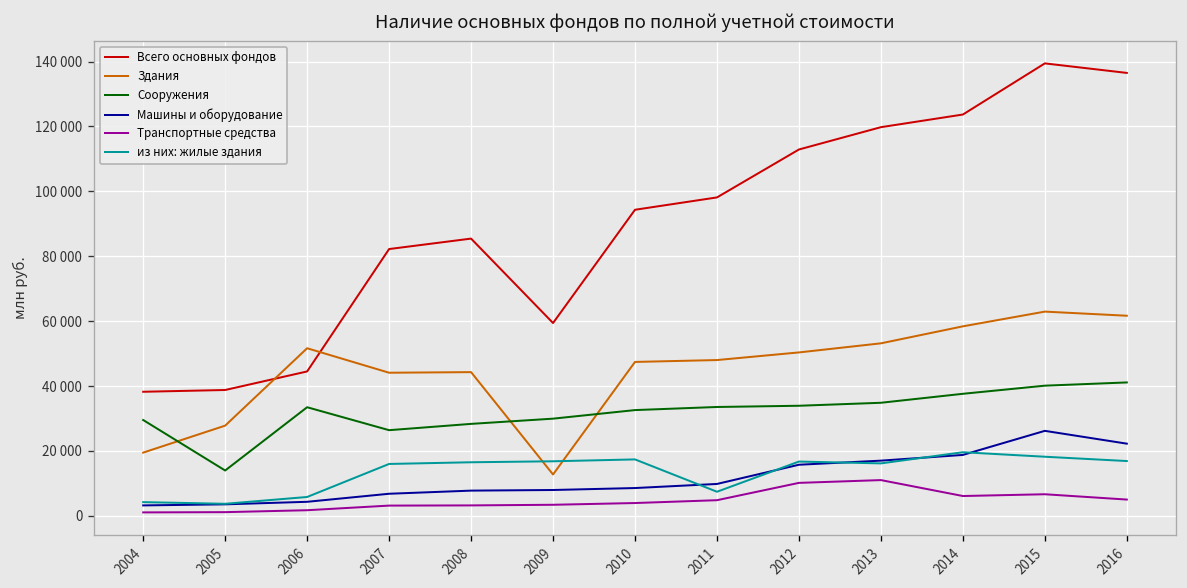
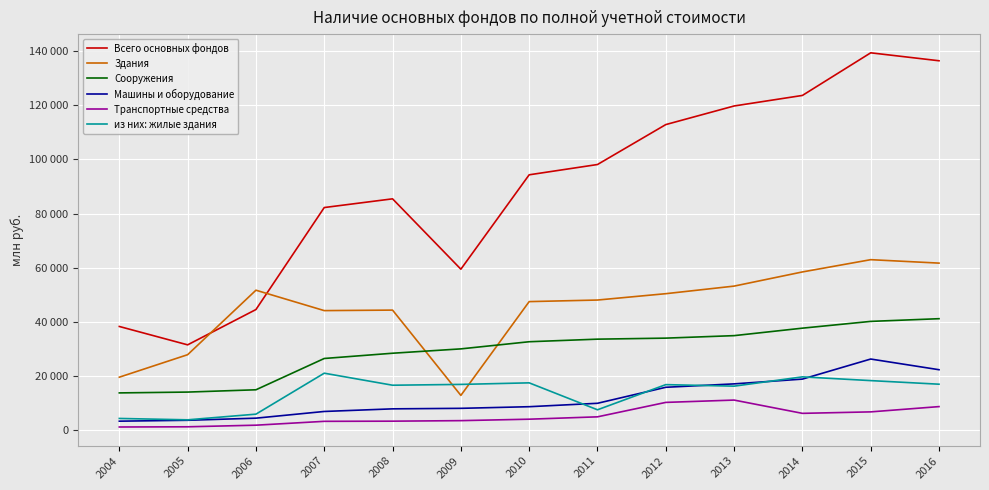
  {
    "Всего основных фондов": {
      "2004": 38000,
-     "2005": 39000,
+     "2005": 31000,
      "2006": 44000,
      "2007": 82000,
      "2008": 85000,
      "2009": 59000,
      "2010": 94000,
      "2011": 98000,
      "2012": 113000,
      "2013": 120000,
      "2014": 124000,
      "2015": 139000,
      "2016": 137000
    },
    "Здания": {
      "2004": 19000,
      "2005": 28000,
      "2006": 52000,
      "2007": 44000,
      "2008": 44000,
      "2009": 13000,
      "2010": 47000,
      "2011": 48000,
      "2012": 50000,
      "2013": 53000,
      "2014": 58000,
      "2015": 63000,
      "2016": 62000
    },
    "Сооружения": {
-     "2004": 30000,
+     "2004": 14000,
      "2005": 14000,
-     "2006": 33000,
+     "2006": 15000,
      "2007": 26000,
      "2008": 28000,
      "2009": 30000,
      "2010": 33000,
      "2011": 34000,
      "2012": 34000,
      "2013": 35000,
      "2014": 38000,
      "2015": 40000,
      "2016": 41000
    },
    "Машины и оборудование": {
      "2004": 3000,
      "2006": 4000,
      "2007": 7000,
      "2008": 8000,
      "2009": 8000,
      "2010": 9000,
      "2011": 10000,
      "2012": 16000,
      "2015": 26000,
      "2016": 22000
    },
    "Транспортные средства": {
      "2004": 1000,
      "2005": 1000,
      "2006": 2000,
      "2007": 3000,
      "2008": 3000,
      "2009": 3000,
      "2010": 4000,
      "2011": 5000,
      "2012": 10000,
      "2013": 11000,
      "2014": 6000,
      "2015": 7000,
-     "2016": 5000
+     "2016": 9000
    },
    "из них: жилые здания": {
      "2004": 4000,
      "2006": 6000,
-     "2007": 16000,
+     "2007": 21000,
      "2008": 17000,
      "2009": 17000,
      "2010": 17000,
      "2011": 7000,
      "2012": 17000,
      "2015": 18000,
      "2016": 17000
    }
  }
